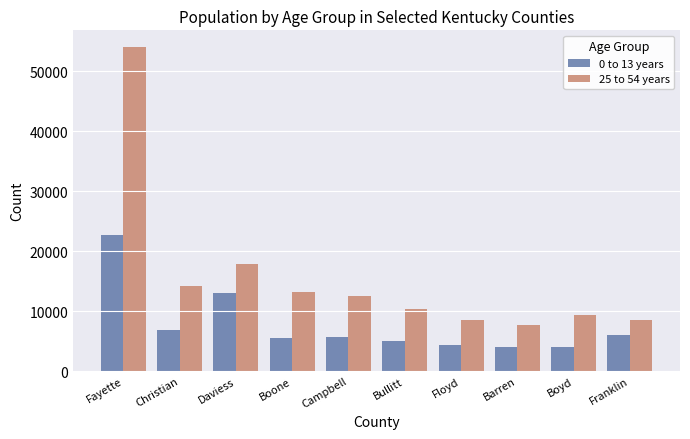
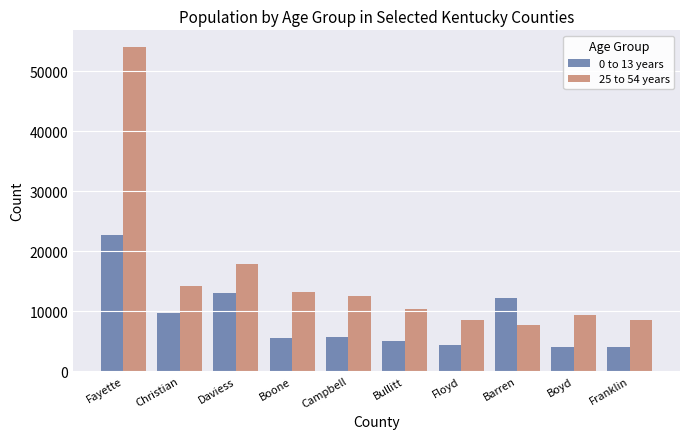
  {
    "0 to 13 years": {
      "Fayette": 23000,
-     "Christian": 7000,
+     "Christian": 10000,
      "Daviess": 13000,
      "Boone": 6000,
      "Campbell": 6000,
      "Bullitt": 5000,
      "Floyd": 4000,
-     "Barren": 4000,
+     "Barren": 12000,
      "Boyd": 4000,
-     "Franklin": 6000
+     "Franklin": 4000
    },
    "25 to 54 years": {
      "Fayette": 54000,
      "Christian": 14000,
      "Daviess": 18000,
      "Boone": 13000,
      "Campbell": 12000,
      "Bullitt": 10000,
      "Floyd": 9000,
      "Barren": 8000,
      "Boyd": 9000,
      "Franklin": 8000
    }
  }
